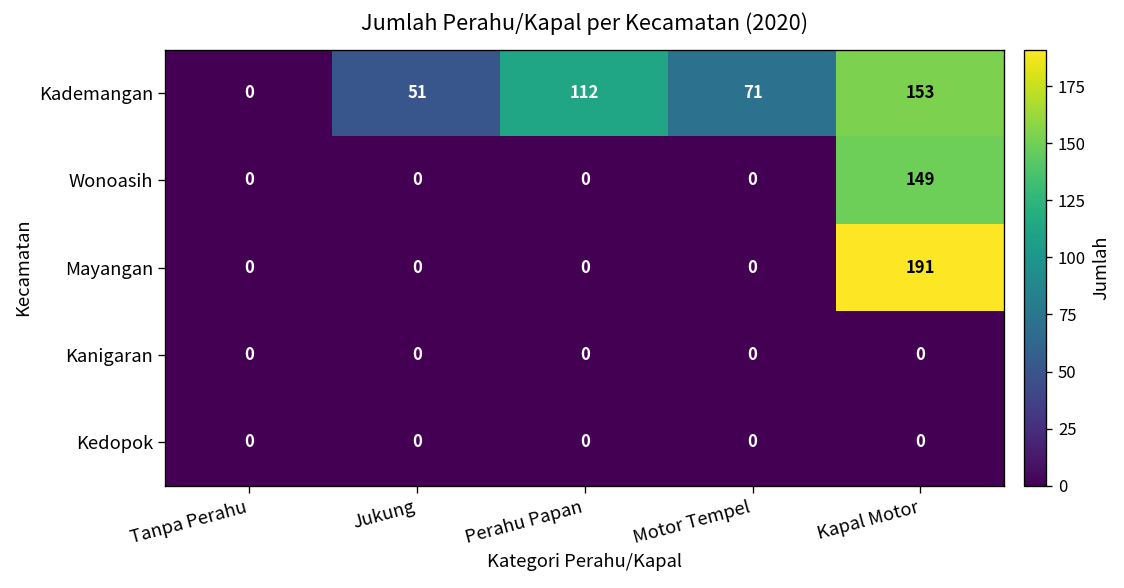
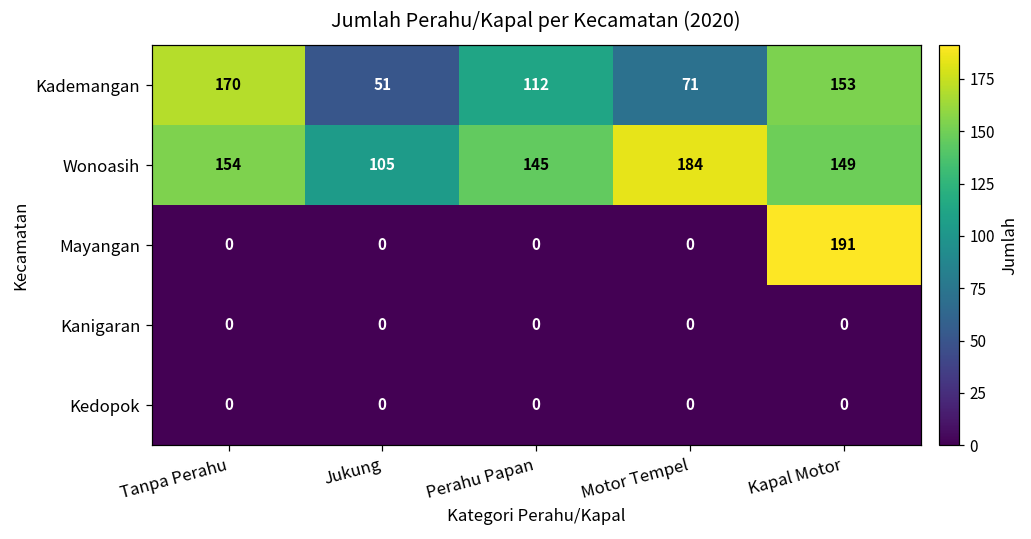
  {
    "Kademangan": {
-     "Tanpa Perahu": 0,
+     "Tanpa Perahu": 170,
      "Jukung": 51,
      "Perahu Papan": 112,
      "Motor Tempel": 71,
      "Kapal Motor": 153
    },
    "Wonoasih": {
-     "Tanpa Perahu": 0,
-     "Jukung": 0,
-     "Perahu Papan": 0,
-     "Motor Tempel": 0,
+     "Tanpa Perahu": 154,
+     "Jukung": 105,
+     "Perahu Papan": 145,
+     "Motor Tempel": 184,
      "Kapal Motor": 149
    },
    "Mayangan": {
      "Tanpa Perahu": 0,
      "Jukung": 0,
      "Perahu Papan": 0,
      "Motor Tempel": 0,
      "Kapal Motor": 191
    },
    "Kanigaran": {
      "Tanpa Perahu": 0,
      "Jukung": 0,
      "Perahu Papan": 0,
      "Motor Tempel": 0,
      "Kapal Motor": 0
    },
    "Kedopok": {
      "Tanpa Perahu": 0,
      "Jukung": 0,
      "Perahu Papan": 0,
      "Motor Tempel": 0,
      "Kapal Motor": 0
    }
  }
